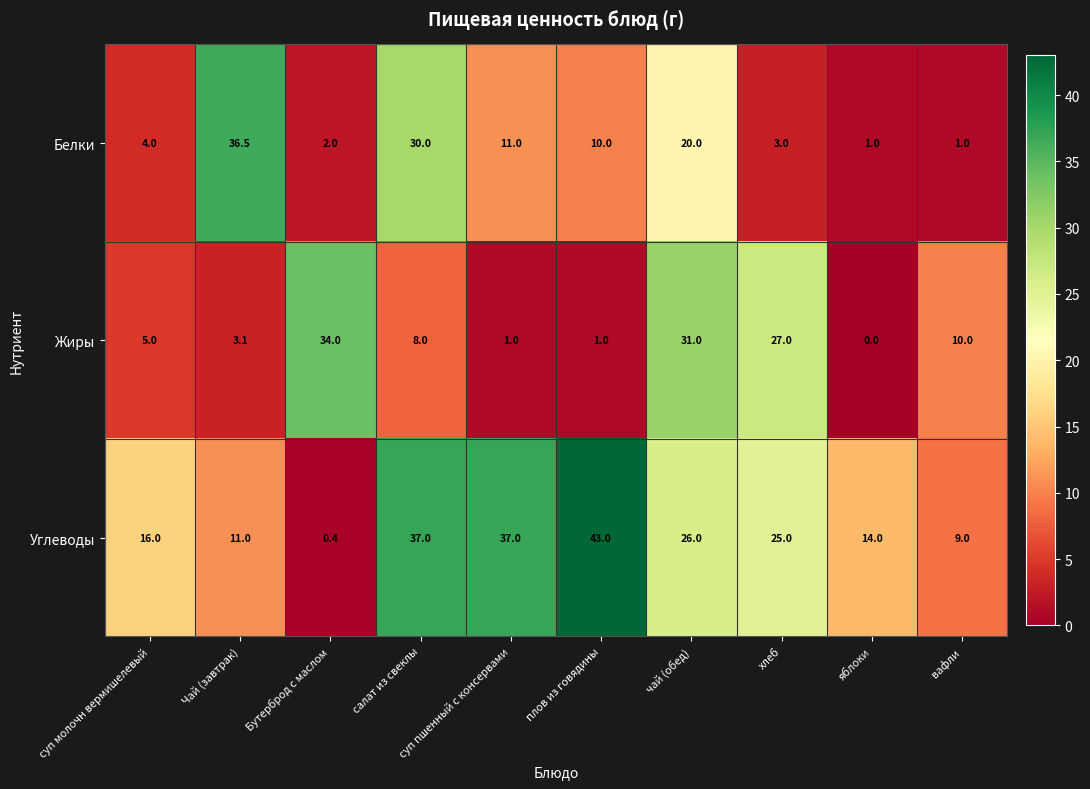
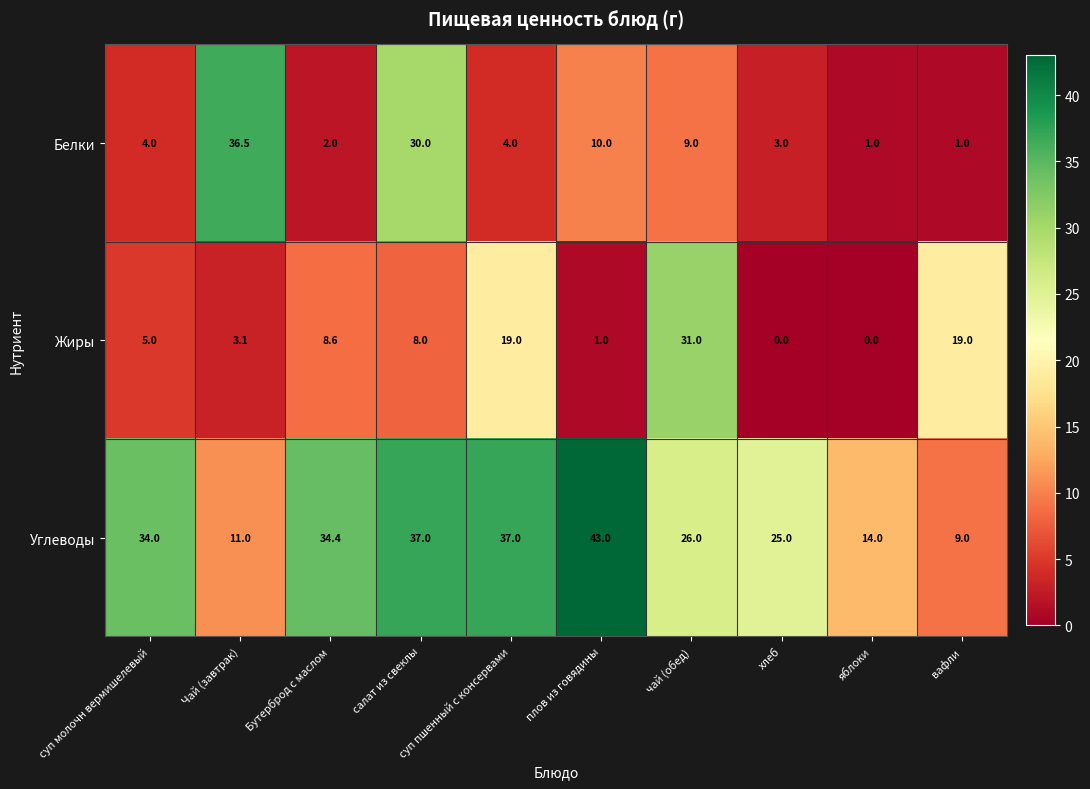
  {
    "Белки": {
      "суп молочн вермишелевый": 4.0,
      "Чай (завтрак)": 36.5,
      "Бутерброд с маслом": 2.0,
      "салат из свеклы": 30.0,
-     "суп пшенный с консервами": 11.0,
+     "суп пшенный с консервами": 4.0,
      "плов из говядины": 10.0,
-     "чай (обед)": 20.0,
+     "чай (обед)": 9.0,
      "хлеб": 3.0,
      "яблоки": 1.0,
      "вафли": 1.0
    },
    "Жиры": {
      "суп молочн вермишелевый": 5.0,
      "Чай (завтрак)": 3.1,
-     "Бутерброд с маслом": 34.0,
+     "Бутерброд с маслом": 8.6,
      "салат из свеклы": 8.0,
-     "суп пшенный с консервами": 1.0,
+     "суп пшенный с консервами": 19.0,
      "плов из говядины": 1.0,
      "чай (обед)": 31.0,
-     "хлеб": 27.0,
+     "хлеб": 0.0,
      "яблоки": 0.0,
-     "вафли": 10.0
+     "вафли": 19.0
    },
    "Углеводы": {
-     "суп молочн вермишелевый": 16.0,
+     "суп молочн вермишелевый": 34.0,
      "Чай (завтрак)": 11.0,
-     "Бутерброд с маслом": 0.4,
+     "Бутерброд с маслом": 34.4,
      "салат из свеклы": 37.0,
      "суп пшенный с консервами": 37.0,
      "плов из говядины": 43.0,
      "чай (обед)": 26.0,
      "хлеб": 25.0,
      "яблоки": 14.0,
      "вафли": 9.0
    }
  }
